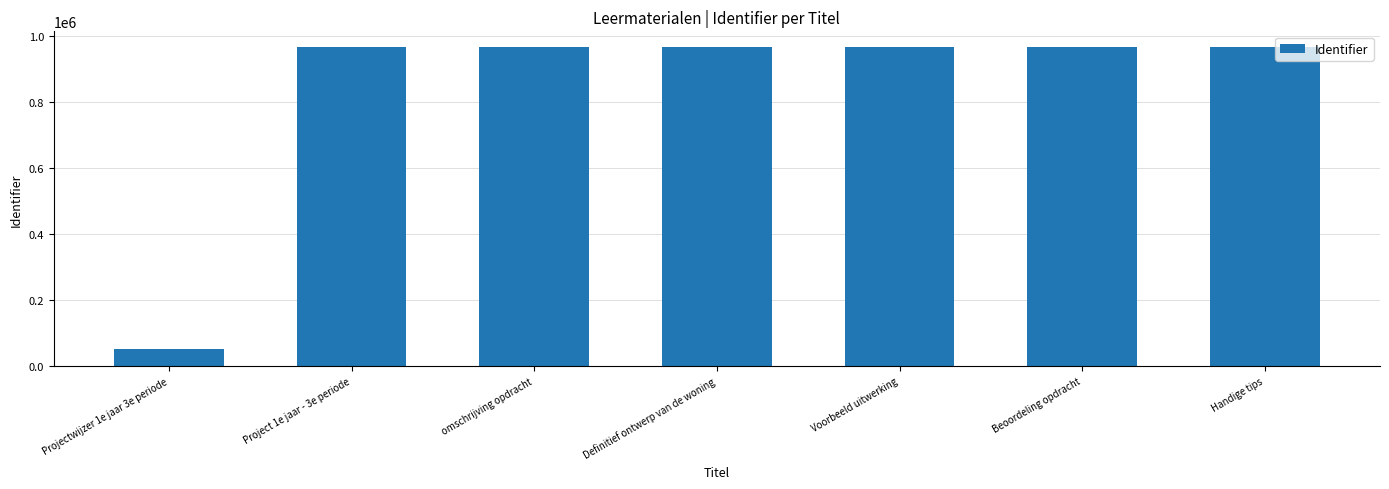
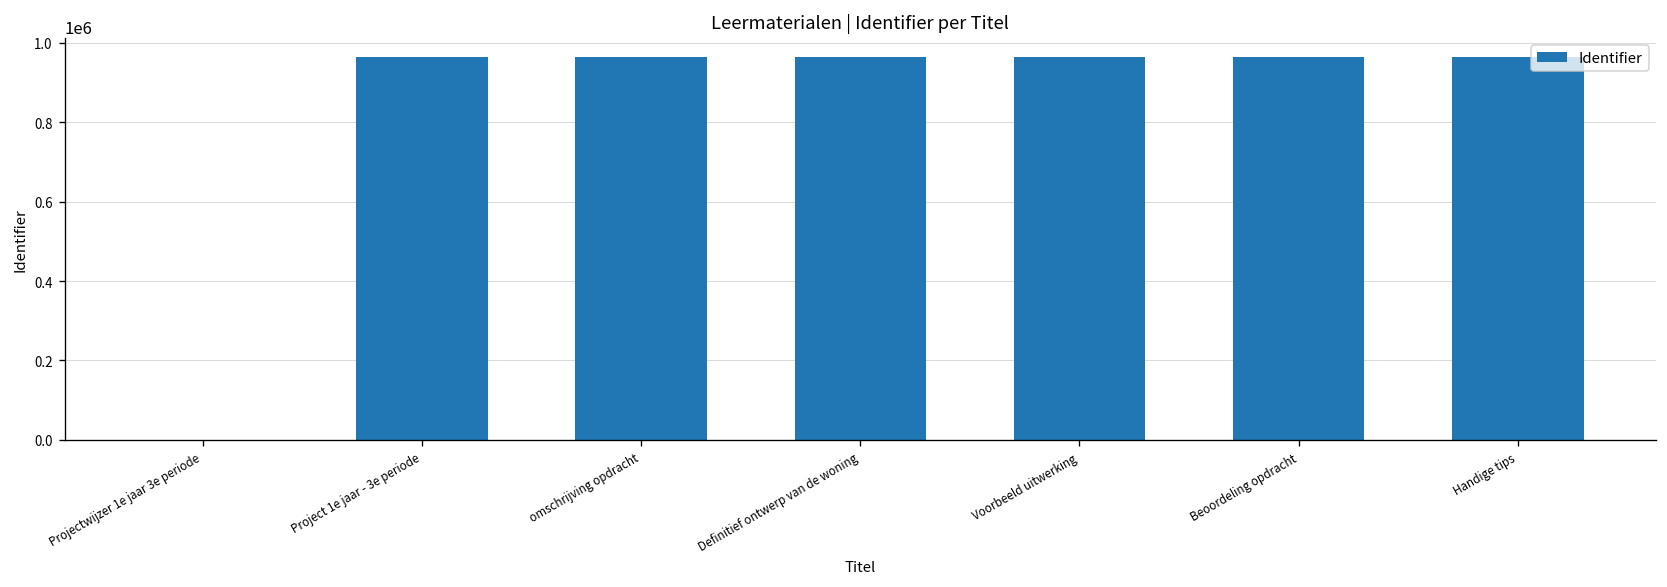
  {
-   "Projectwijzer 1e jaar 3e periode": 50000,
+   "Projectwijzer 1e jaar 3e periode": 0,
    "Project 1e jaar - 3e periode": 960000,
    "omschrijving opdracht": 960000,
    "Definitief ontwerp van de woning": 960000,
    "Voorbeeld uitwerking": 960000,
    "Beoordeling opdracht": 960000,
    "Handige tips": 960000
  }
